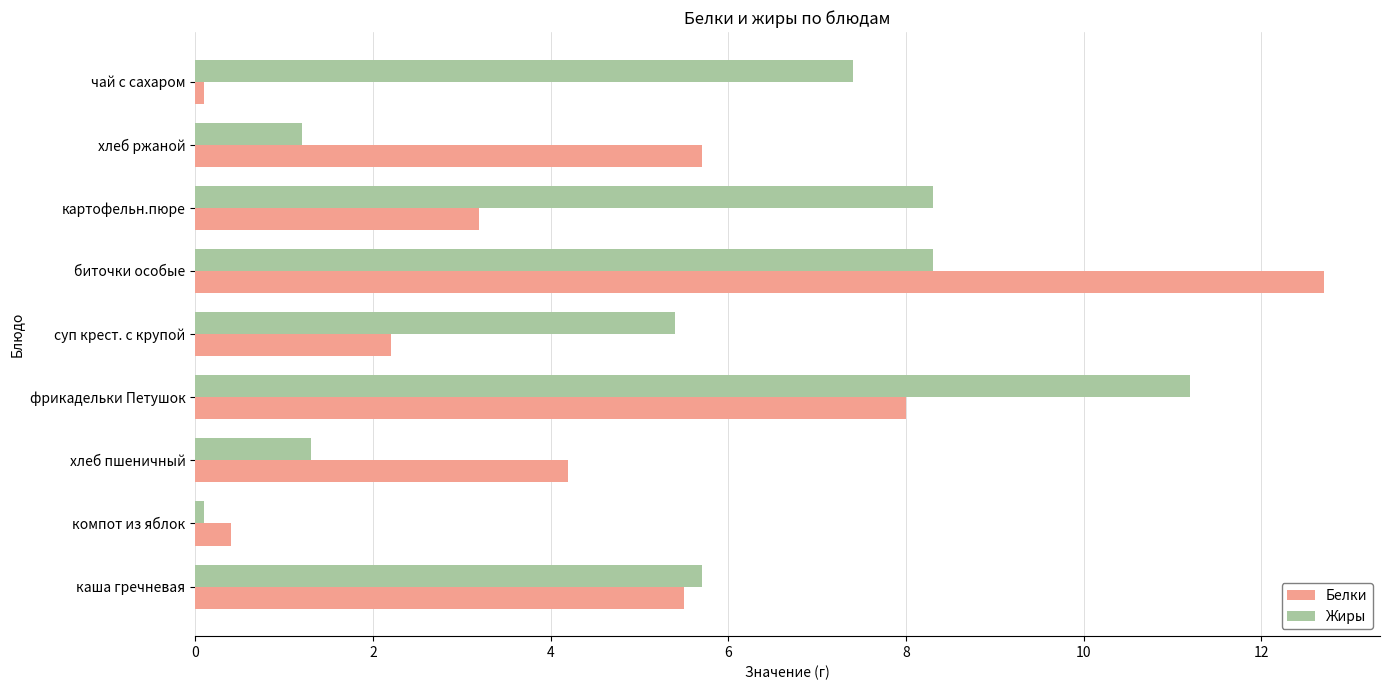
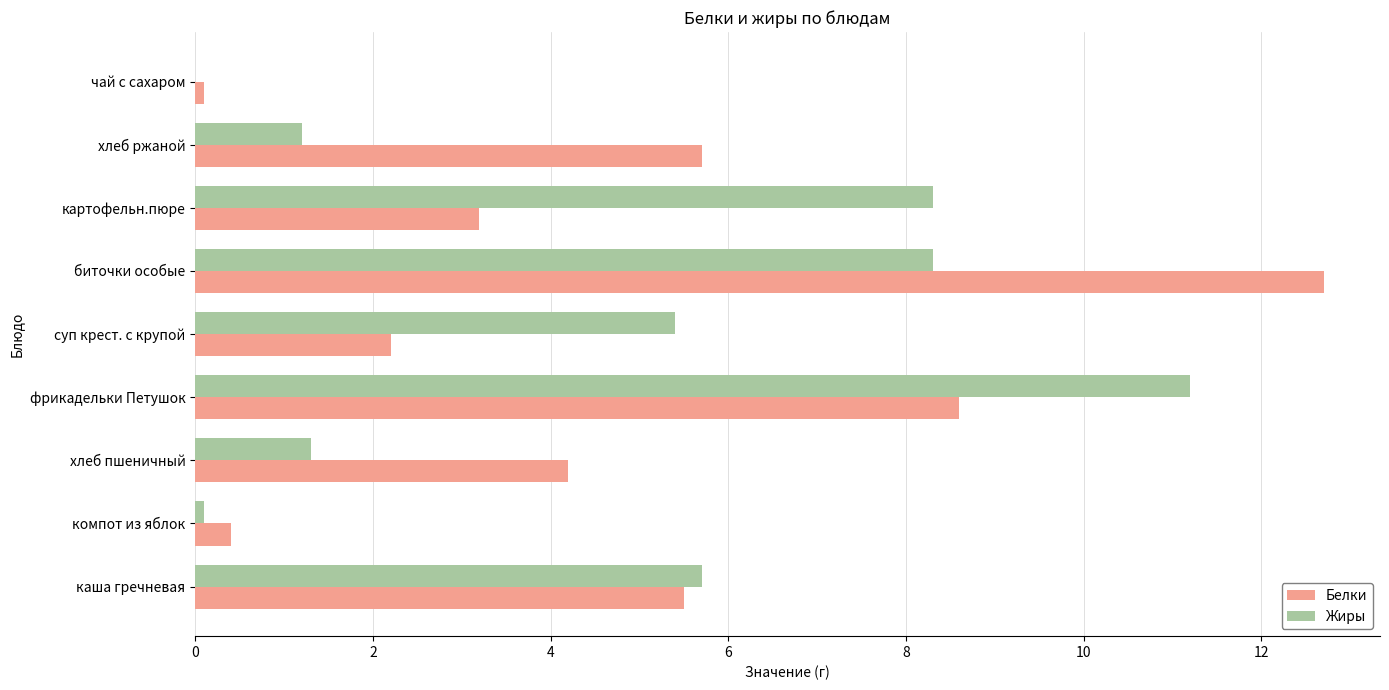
  {
    "Белки": {
      "чай с сахаром": 0.1,
      "хлеб ржаной": 5.7,
      "картофельн.пюре": 3.2,
      "биточки особые": 12.7,
      "суп крест. с крупой": 2.2,
-     "фрикадельки Петушок": 8.0,
+     "фрикадельки Петушок": 8.6,
      "хлеб пшеничный": 4.2,
      "компот из яблок": 0.4,
      "каша гречневая": 5.5
    },
    "Жиры": {
-     "чай с сахаром": 7.4,
+     "чай с сахаром": 0.0,
      "хлеб ржаной": 1.2,
      "картофельн.пюре": 8.3,
      "биточки особые": 8.3,
      "суп крест. с крупой": 5.4,
      "фрикадельки Петушок": 11.2,
      "хлеб пшеничный": 1.3,
      "компот из яблок": 0.1,
      "каша гречневая": 5.7
    }
  }
